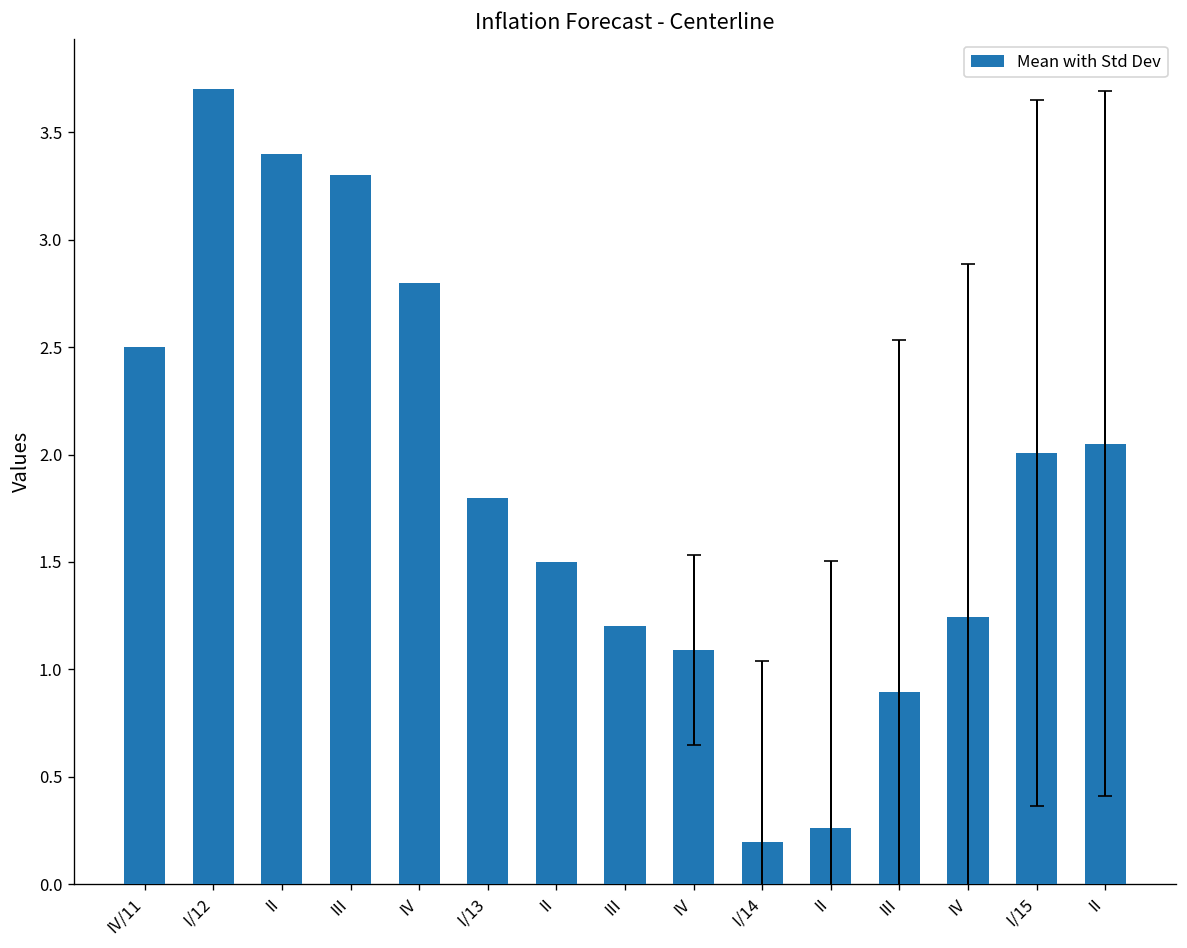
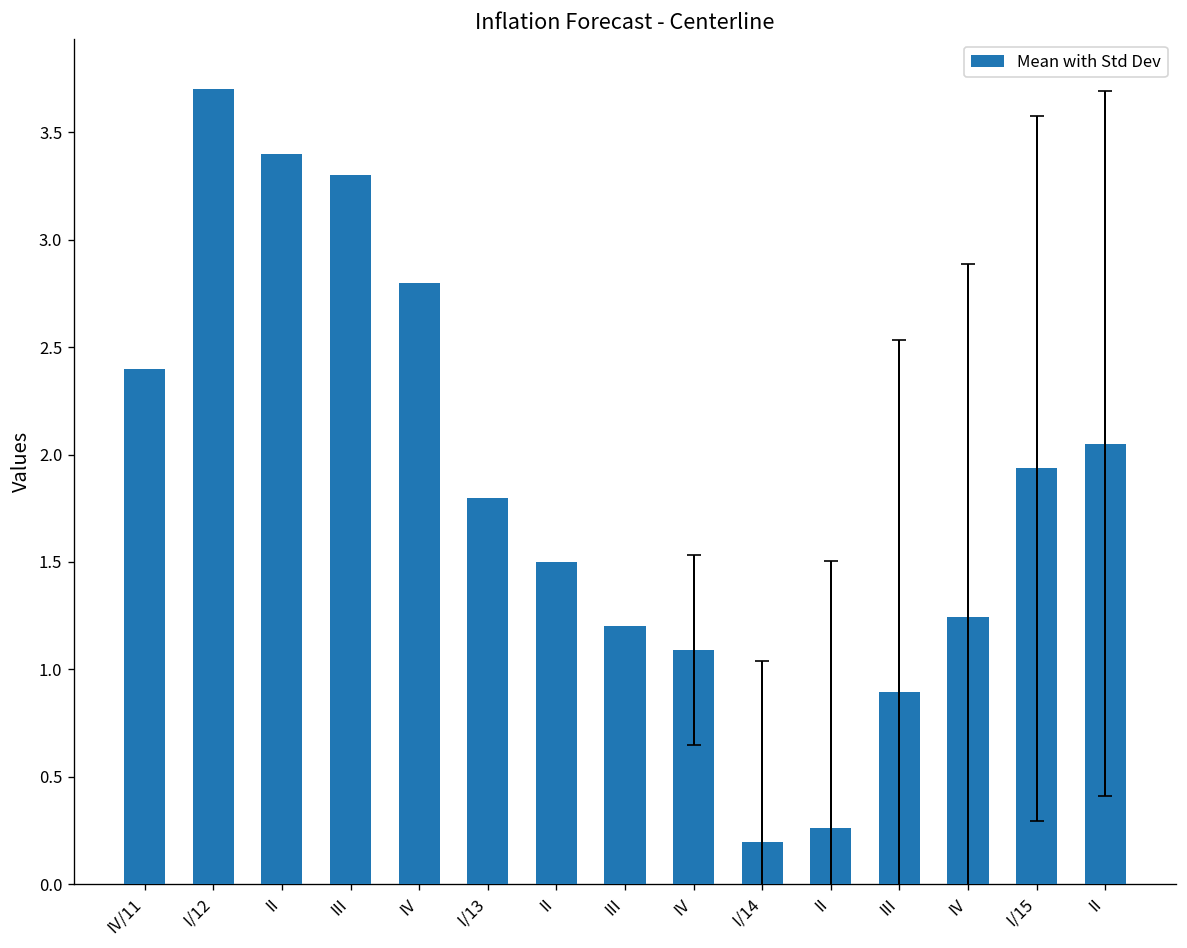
  {
    "Mean with Std Dev": {
-     "IV/11": 2.5,
+     "IV/11": 2.4,
      "I/12": 3.70,
      "I/13": 1.80,
      "I/14": 0.20,
-     "I/15": 2.01
+     "I/15": 1.94
    }
  }
